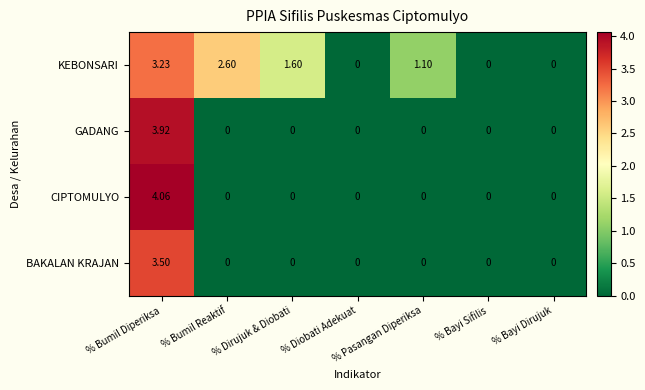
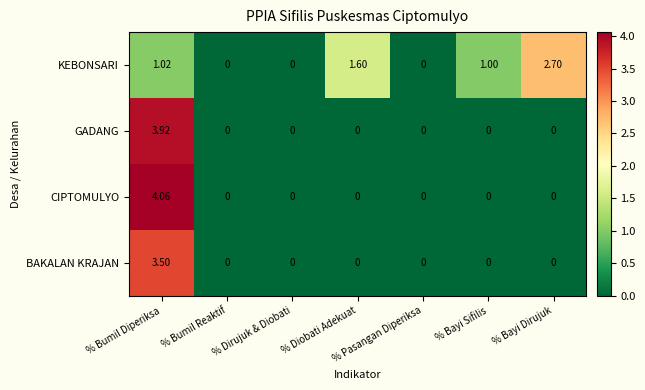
  {
    "KEBONSARI": {
-     "% Bumil Diperiksa": 3.23,
-     "% Bumil Reaktif": 2.60,
-     "% Dirujuk & Diobati": 1.60,
-     "% Diobati Adekuat": 0,
-     "% Pasangan Diperiksa": 1.10,
-     "% Bayi Sifilis": 0,
-     "% Bayi Dirujuk": 0
+     "% Bumil Diperiksa": 1.02,
+     "% Bumil Reaktif": 0,
+     "% Dirujuk & Diobati": 0,
+     "% Diobati Adekuat": 1.60,
+     "% Pasangan Diperiksa": 0,
+     "% Bayi Sifilis": 1.00,
+     "% Bayi Dirujuk": 2.70
    },
    "GADANG": {
      "% Bumil Diperiksa": 3.92,
      "% Bumil Reaktif": 0,
      "% Dirujuk & Diobati": 0,
      "% Diobati Adekuat": 0,
      "% Pasangan Diperiksa": 0,
      "% Bayi Sifilis": 0,
      "% Bayi Dirujuk": 0
    },
    "CIPTOMULYO": {
      "% Bumil Diperiksa": 4.06,
      "% Bumil Reaktif": 0,
      "% Dirujuk & Diobati": 0,
      "% Diobati Adekuat": 0,
      "% Pasangan Diperiksa": 0,
      "% Bayi Sifilis": 0,
      "% Bayi Dirujuk": 0
    },
    "BAKALAN KRAJAN": {
      "% Bumil Diperiksa": 3.50,
      "% Bumil Reaktif": 0,
      "% Dirujuk & Diobati": 0,
      "% Diobati Adekuat": 0,
      "% Pasangan Diperiksa": 0,
      "% Bayi Sifilis": 0,
      "% Bayi Dirujuk": 0
    }
  }
